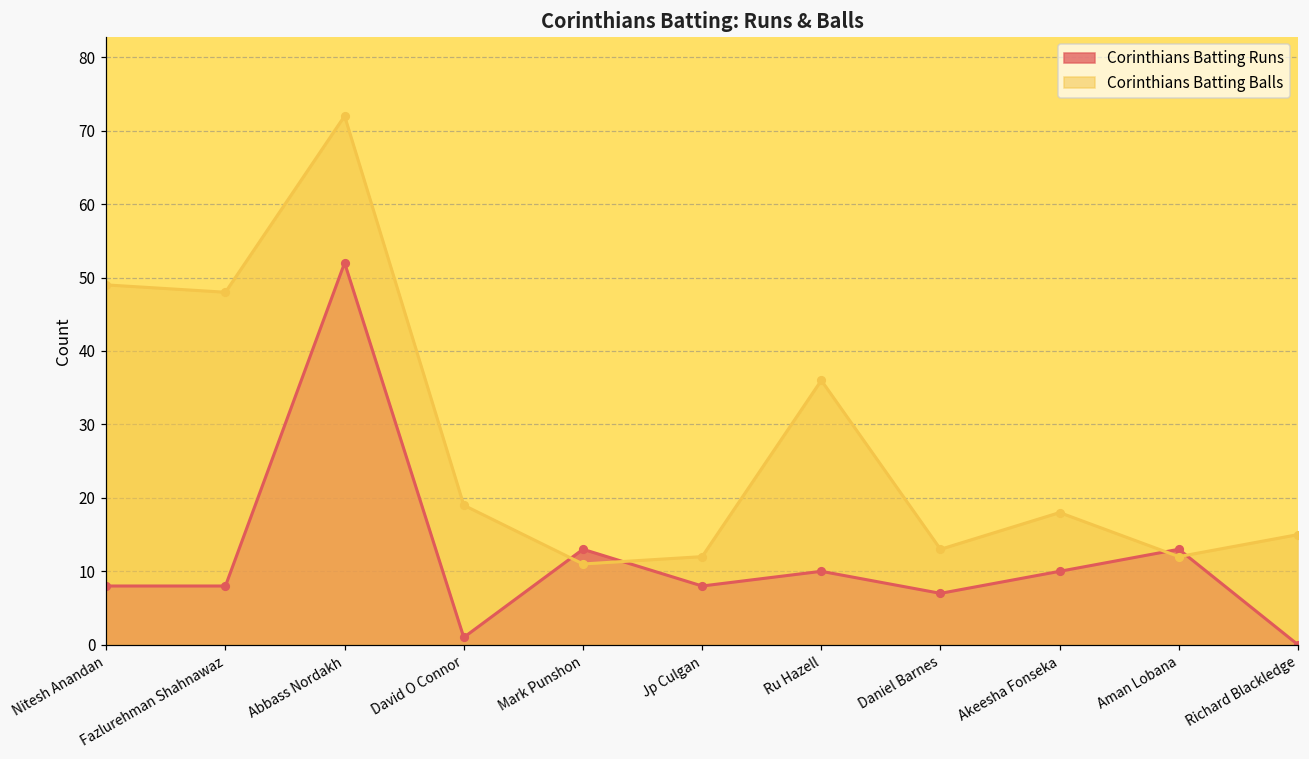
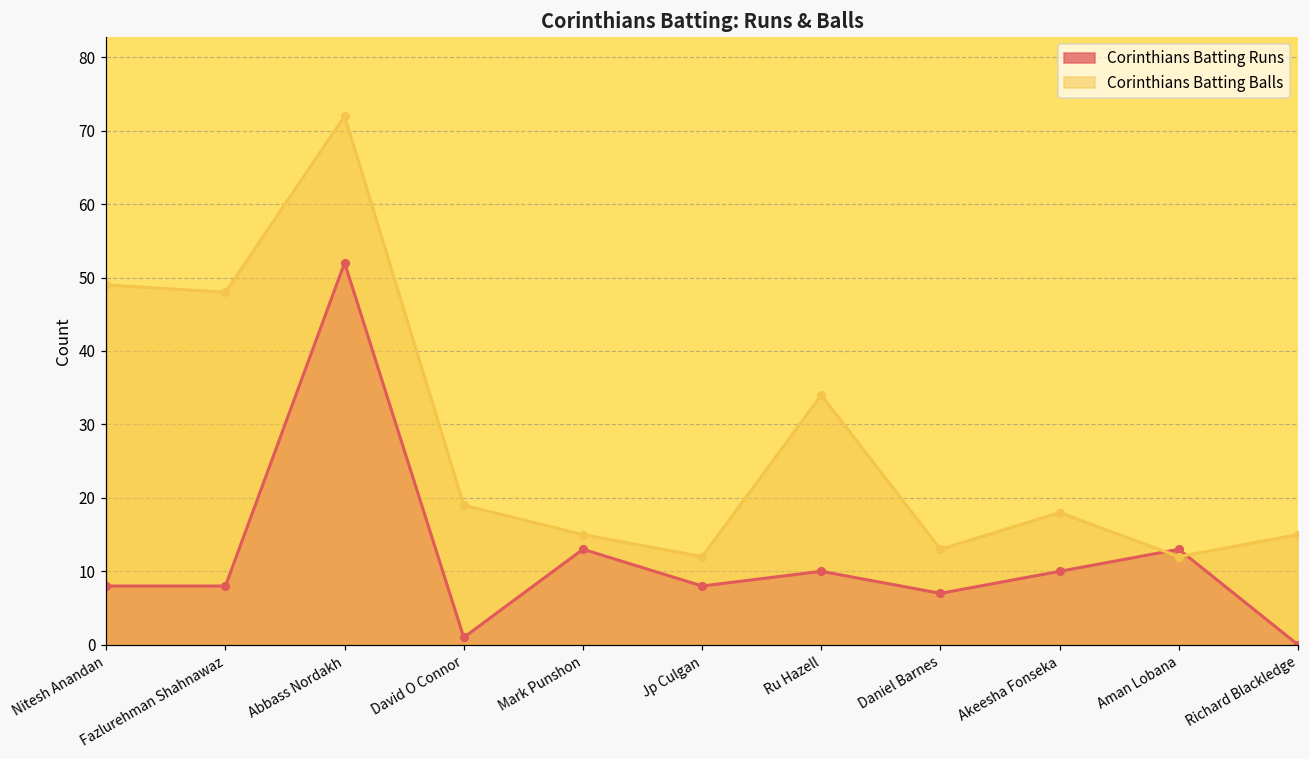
  {
    "Corinthians Batting Runs": {
      "Nitesh Anandan": 8,
      "Fazlurehman Shahnawaz": 8,
      "Abbass Nordakh": 52,
      "David O Connor": 1,
      "Mark Punshon": 13,
      "Jp Culgan": 8,
      "Ru Hazell": 10,
      "Daniel Barnes": 7,
      "Akeesha Fonseka": 10,
      "Aman Lobana": 13,
      "Richard Blackledge": 0
    },
    "Corinthians Batting Balls": {
      "Nitesh Anandan": 49,
      "Fazlurehman Shahnawaz": 48,
      "Abbass Nordakh": 72,
      "David O Connor": 19,
-     "Mark Punshon": 11,
+     "Mark Punshon": 15,
      "Jp Culgan": 12,
-     "Ru Hazell": 36,
+     "Ru Hazell": 34,
      "Daniel Barnes": 13,
      "Akeesha Fonseka": 18,
      "Aman Lobana": 12,
      "Richard Blackledge": 15
    }
  }
